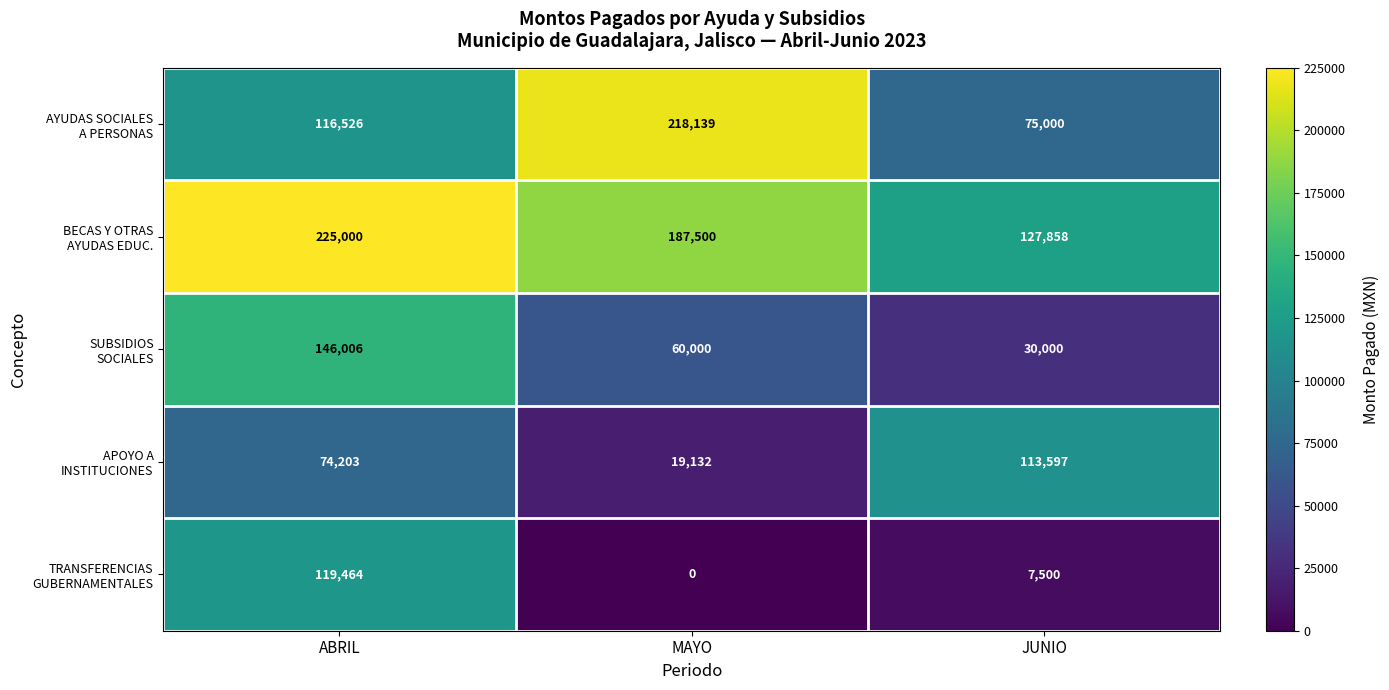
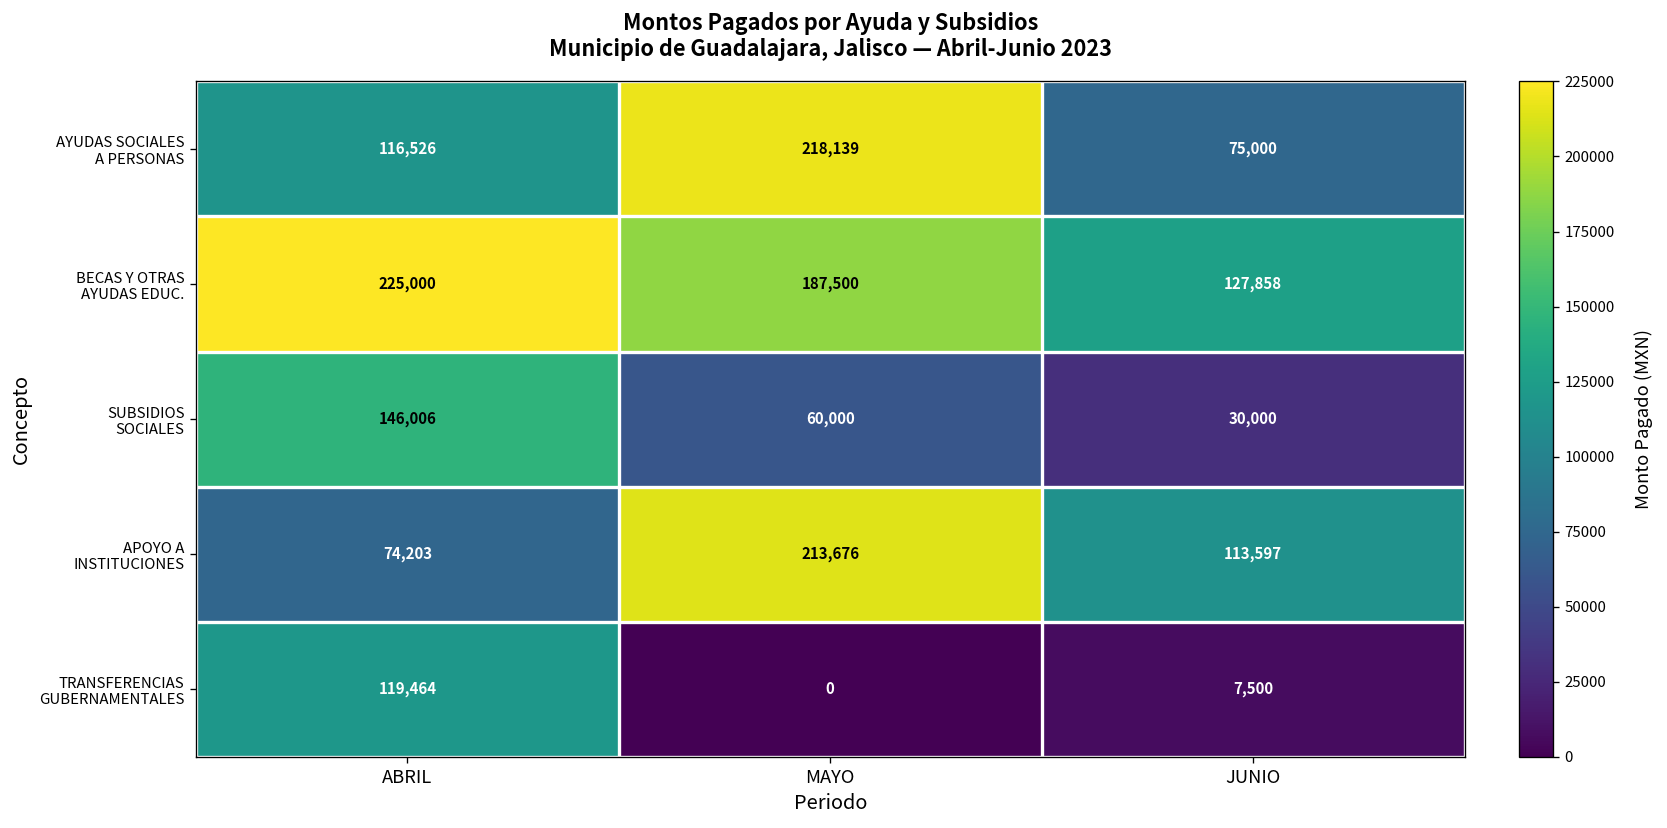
  {
    "AYUDAS SOCIALES A PERSONAS": {
      "ABRIL": "116,526",
      "MAYO": "218,139",
      "JUNIO": "75,000"
    },
    "BECAS Y OTRAS AYUDAS EDUC.": {
      "ABRIL": "225,000",
      "MAYO": "187,500",
      "JUNIO": "127,858"
    },
    "SUBSIDIOS SOCIALES": {
      "ABRIL": "146,006",
      "MAYO": "60,000",
      "JUNIO": "30,000"
    },
    "APOYO A INSTITUCIONES": {
      "ABRIL": "74,203",
-     "MAYO": "19,132",
+     "MAYO": "213,676",
      "JUNIO": "113,597"
    },
    "TRANSFERENCIAS GUBERNAMENTALES": {
      "ABRIL": "119,464",
      "MAYO": "0",
      "JUNIO": "7,500"
    }
  }
